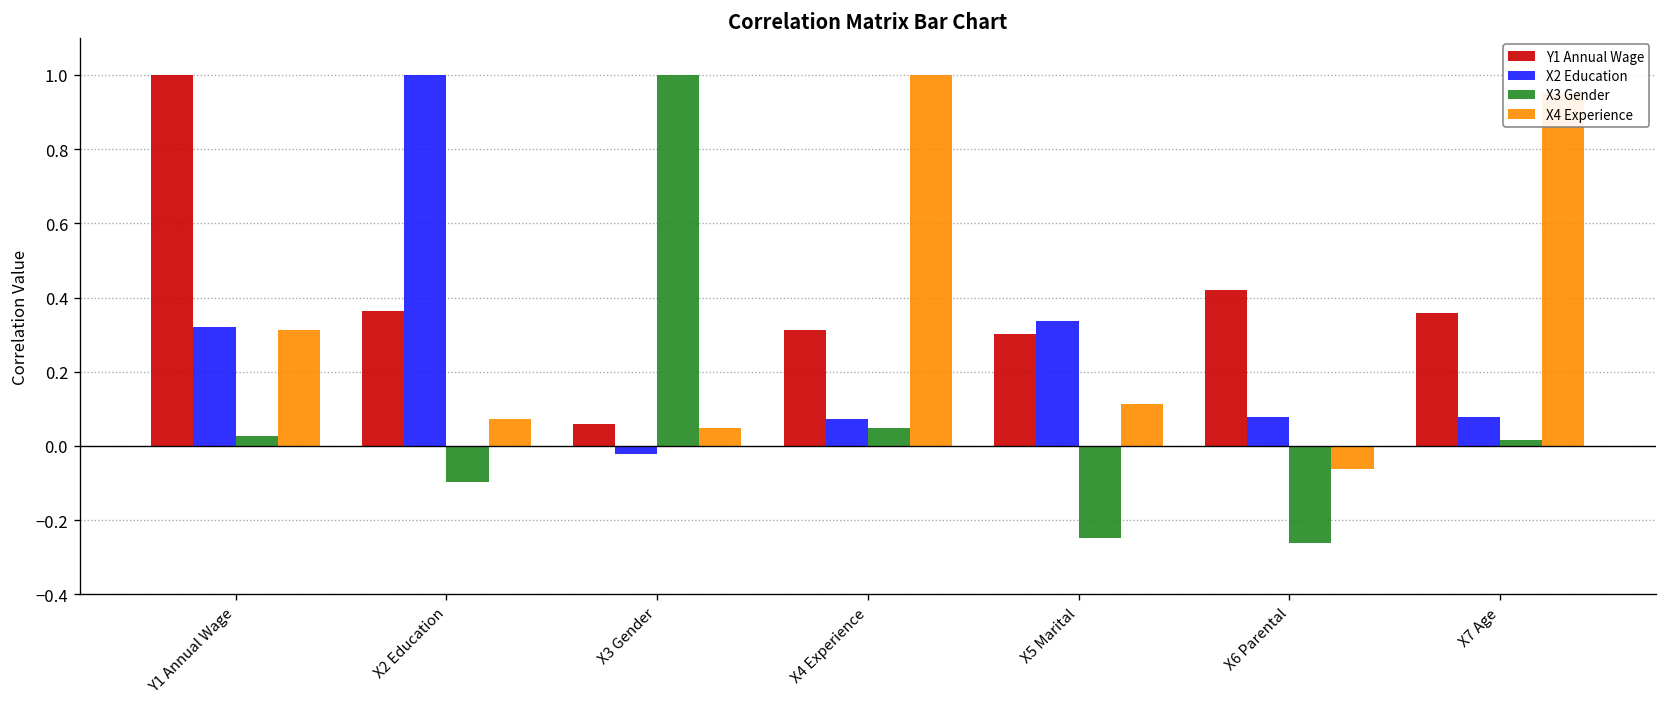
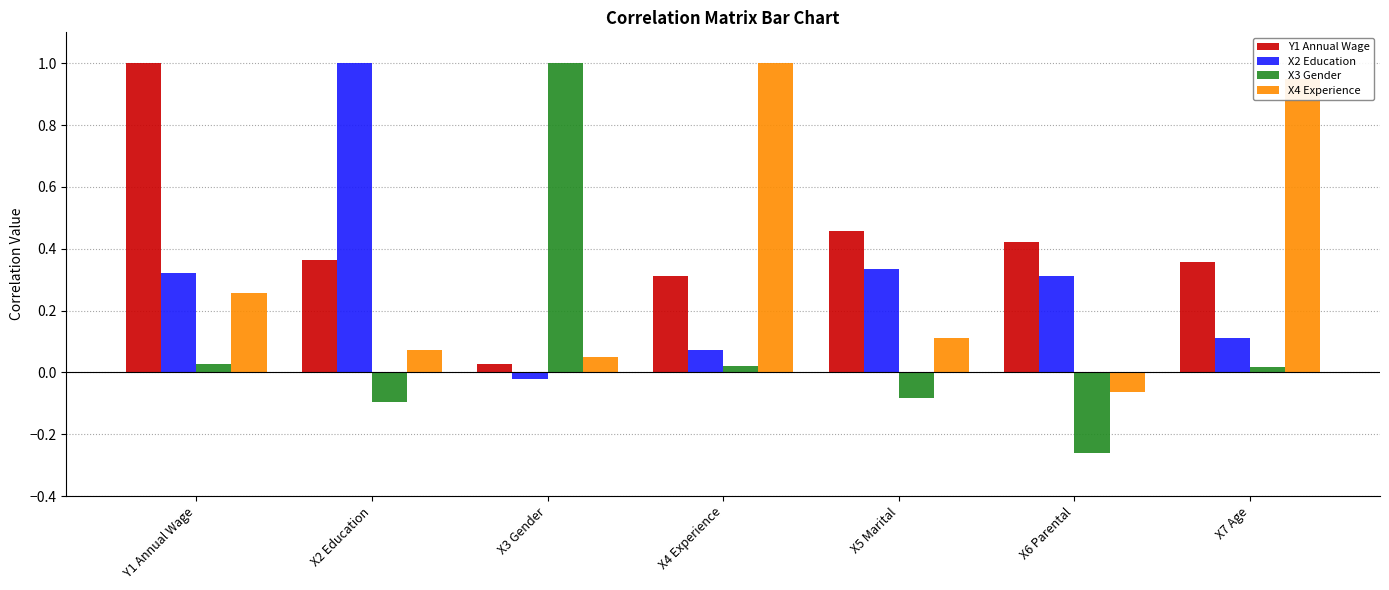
  {
    "Y1 Annual Wage": {
      "Y1 Annual Wage": 1.00,
      "X2 Education": 0.36,
-     "X3 Gender": 0.06,
+     "X3 Gender": 0.03,
      "X4 Experience": 0.31,
-     "X5 Marital": 0.30,
+     "X5 Marital": 0.46,
      "X6 Parental": 0.42,
      "X7 Age": 0.36
    },
    "X2 Education": {
      "Y1 Annual Wage": 0.32,
      "X2 Education": 1.00,
      "X3 Gender": -0.02,
      "X4 Experience": 0.07,
      "X5 Marital": 0.34,
-     "X6 Parental": 0.08,
-     "X7 Age": 0.08
+     "X6 Parental": 0.31,
+     "X7 Age": 0.11
    },
    "X3 Gender": {
      "Y1 Annual Wage": 0.03,
      "X2 Education": -0.10,
      "X3 Gender": 1.00,
-     "X4 Experience": 0.05,
-     "X5 Marital": -0.25,
+     "X4 Experience": 0.02,
+     "X5 Marital": -0.08,
      "X6 Parental": -0.26,
      "X7 Age": 0.02
    },
    "X4 Experience": {
-     "Y1 Annual Wage": 0.31,
+     "Y1 Annual Wage": 0.26,
      "X2 Education": 0.07,
      "X3 Gender": 0.05,
      "X4 Experience": 1.00,
      "X5 Marital": 0.11,
      "X6 Parental": -0.06
    }
  }
